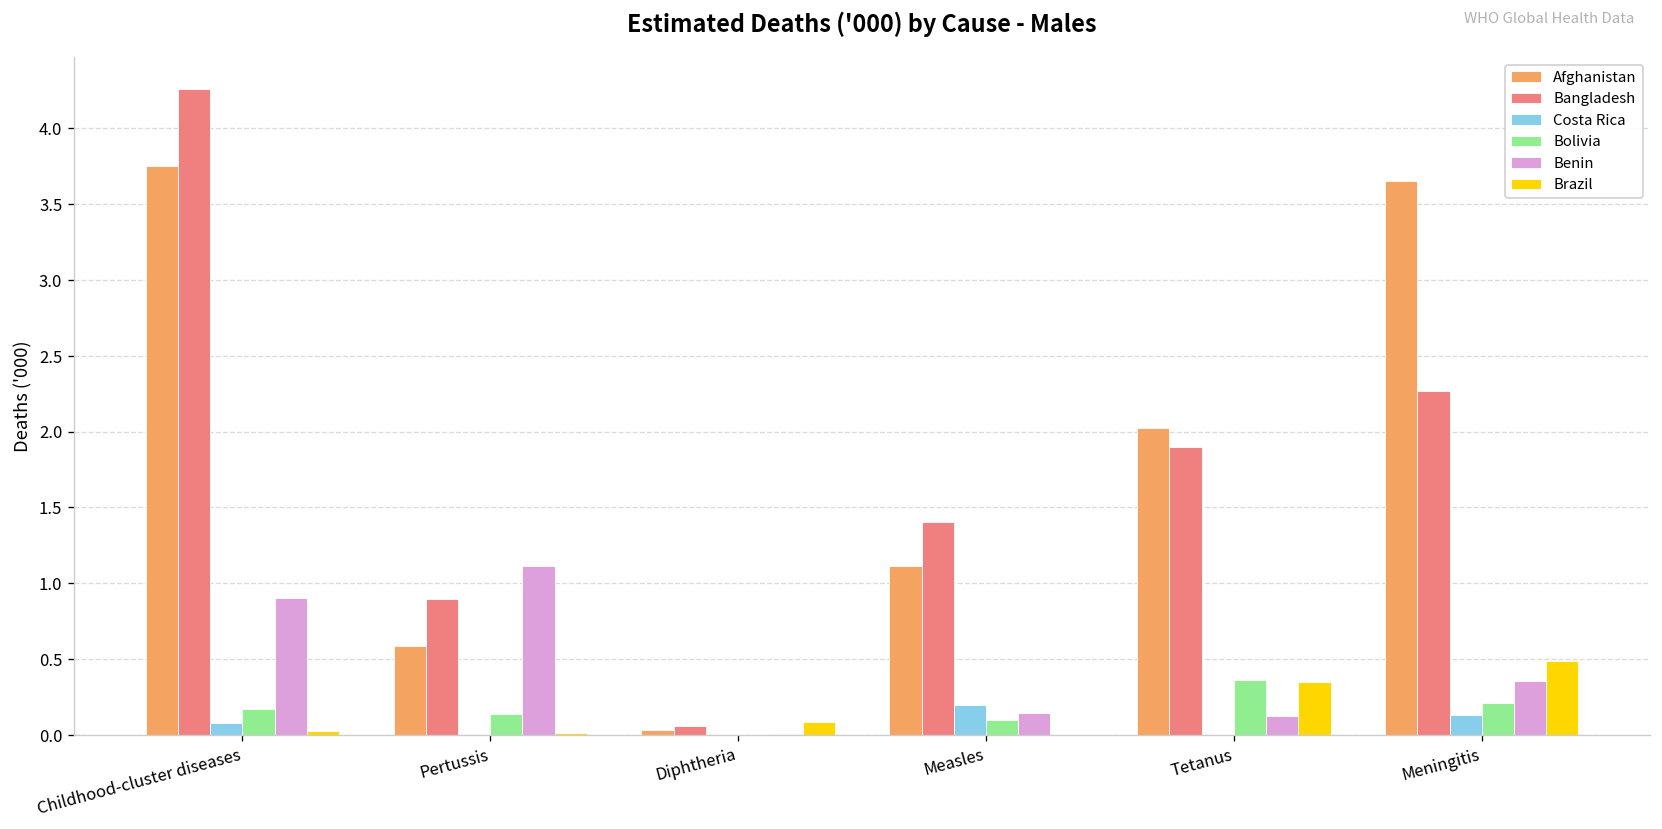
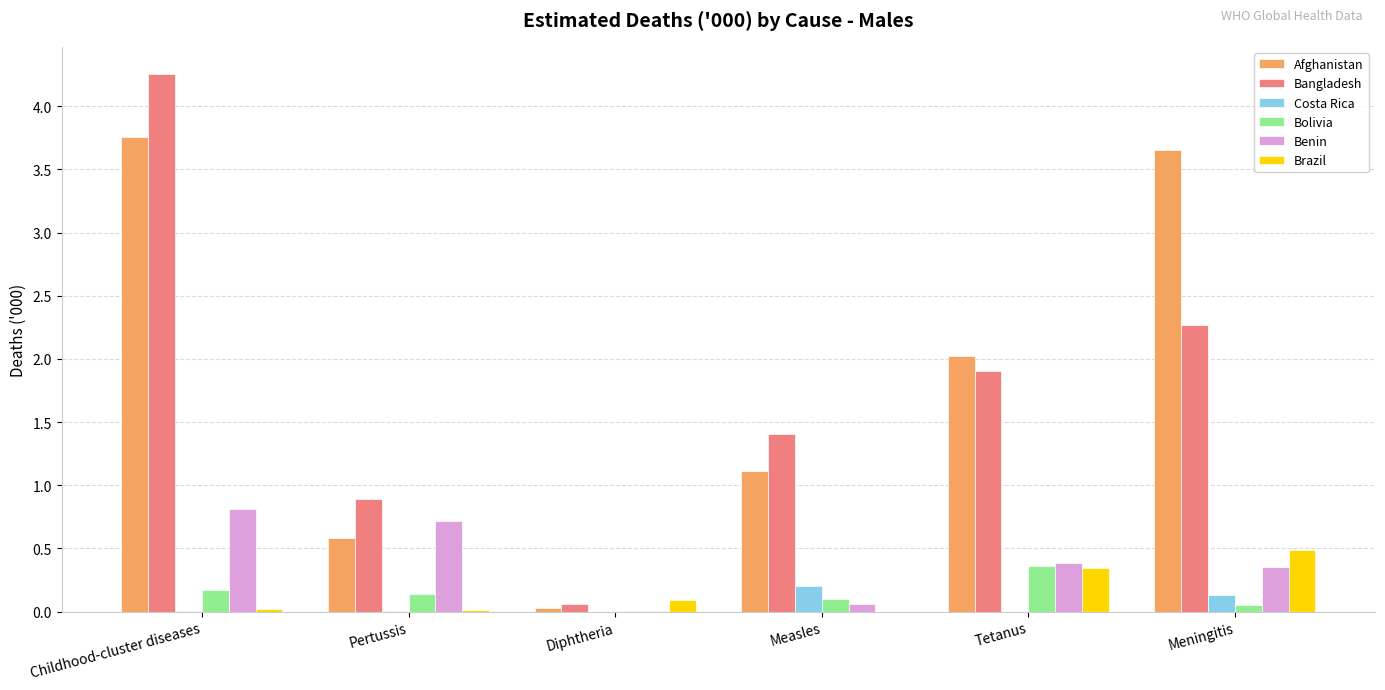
  {
    "Costa Rica": {
-     "Childhood-cluster diseases": 0.08,
+     "Childhood-cluster diseases": 0.00,
      "Diphtheria": 0.00,
      "Measles": 0.20,
      "Tetanus": 0.00,
      "Meningitis": 0.13
    },
    "Bolivia": {
      "Childhood-cluster diseases": 0.17,
      "Pertussis": 0.14,
      "Measles": 0.10,
      "Tetanus": 0.36,
-     "Meningitis": 0.21
+     "Meningitis": 0.05
    },
    "Benin": {
-     "Childhood-cluster diseases": 0.90,
-     "Pertussis": 1.11,
-     "Measles": 0.14,
-     "Tetanus": 0.13,
+     "Childhood-cluster diseases": 0.81,
+     "Pertussis": 0.71,
+     "Measles": 0.06,
+     "Tetanus": 0.38,
      "Meningitis": 0.35
    },
    "Brazil": {
      "Childhood-cluster diseases": 0.02,
      "Diphtheria": 0.09,
      "Measles": 0.00,
      "Tetanus": 0.35,
      "Meningitis": 0.49
    }
  }
